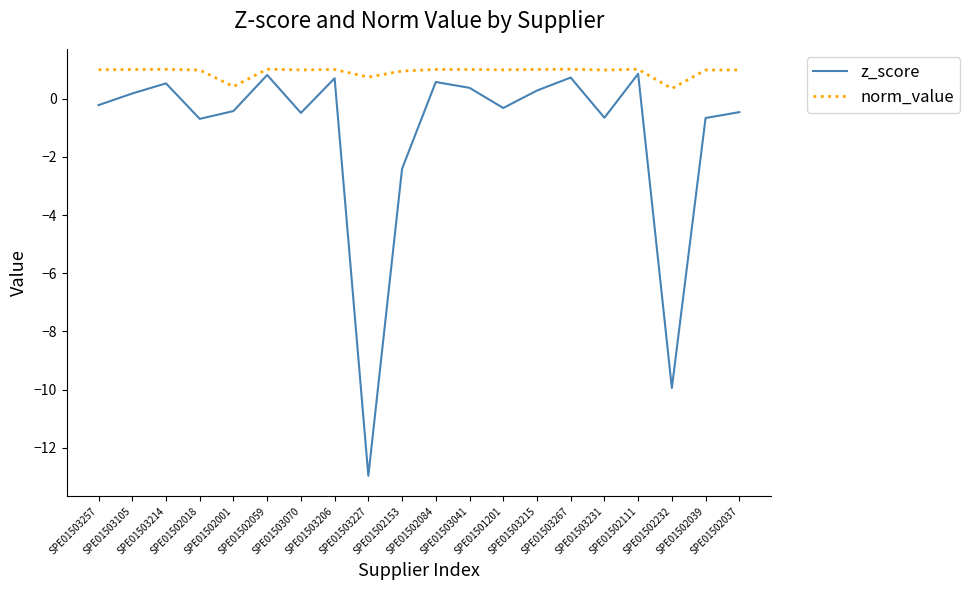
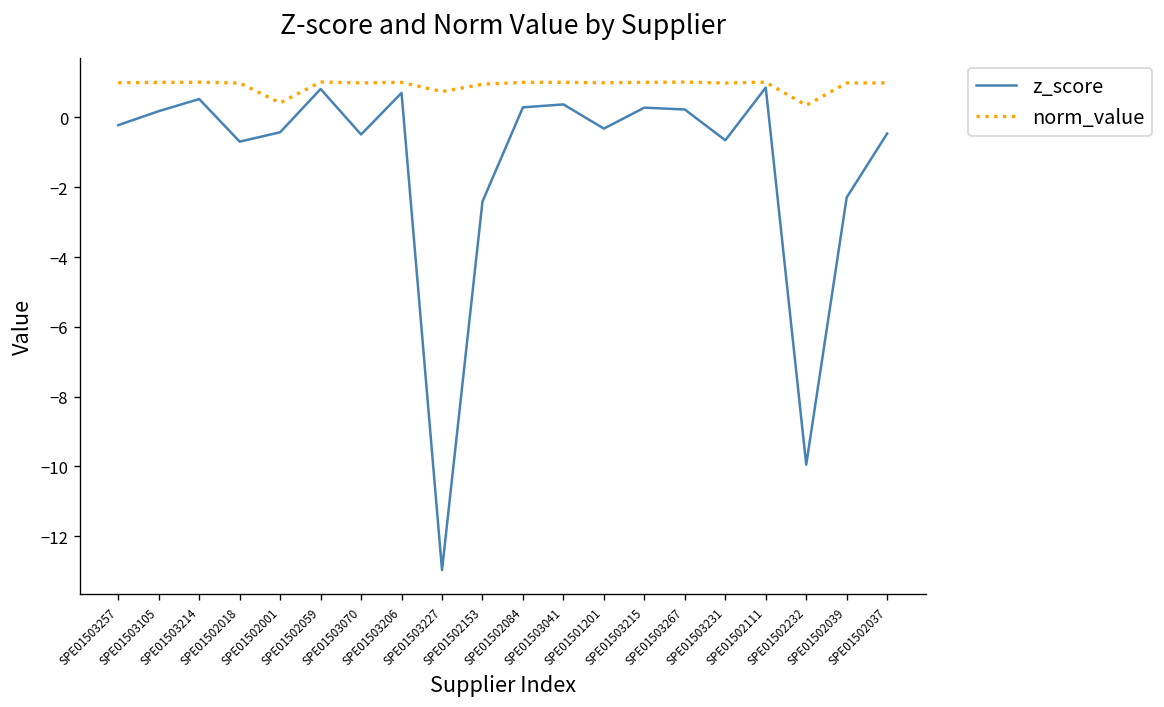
  {
    "z_score": {
      "SPE01503257": -0.2,
      "SPE01503105": 0.2,
      "SPE01503214": 0.5,
      "SPE01502018": -0.7,
      "SPE01502001": -0.4,
      "SPE01502059": 0.8,
      "SPE01503070": -0.5,
      "SPE01503206": 0.7,
      "SPE01503227": -13.0,
      "SPE01502153": -2.4,
-     "SPE01502084": 0.6,
+     "SPE01502084": 0.3,
      "SPE01503041": 0.4,
      "SPE01501201": -0.3,
      "SPE01503215": 0.3,
-     "SPE01503267": 0.7,
+     "SPE01503267": 0.2,
      "SPE01503231": -0.7,
      "SPE01502111": 0.9,
      "SPE01502232": -9.9,
-     "SPE01502039": -0.7,
+     "SPE01502039": -2.3,
      "SPE01502037": -0.5
    },
    "norm_value": {
      "SPE01503257": 1.0,
      "SPE01503105": 1.0,
      "SPE01503214": 1.0,
      "SPE01502018": 1.0,
      "SPE01502001": 0.4,
      "SPE01502059": 1.0,
      "SPE01503070": 1.0,
      "SPE01503206": 1.0,
      "SPE01503227": 0.7,
      "SPE01502153": 1.0,
      "SPE01502084": 1.0,
      "SPE01503041": 1.0,
      "SPE01501201": 1.0,
      "SPE01503215": 1.0,
      "SPE01503267": 1.0,
      "SPE01503231": 1.0,
      "SPE01502111": 1.0,
      "SPE01502232": 0.3,
      "SPE01502039": 1.0,
      "SPE01502037": 1.0
    }
  }
